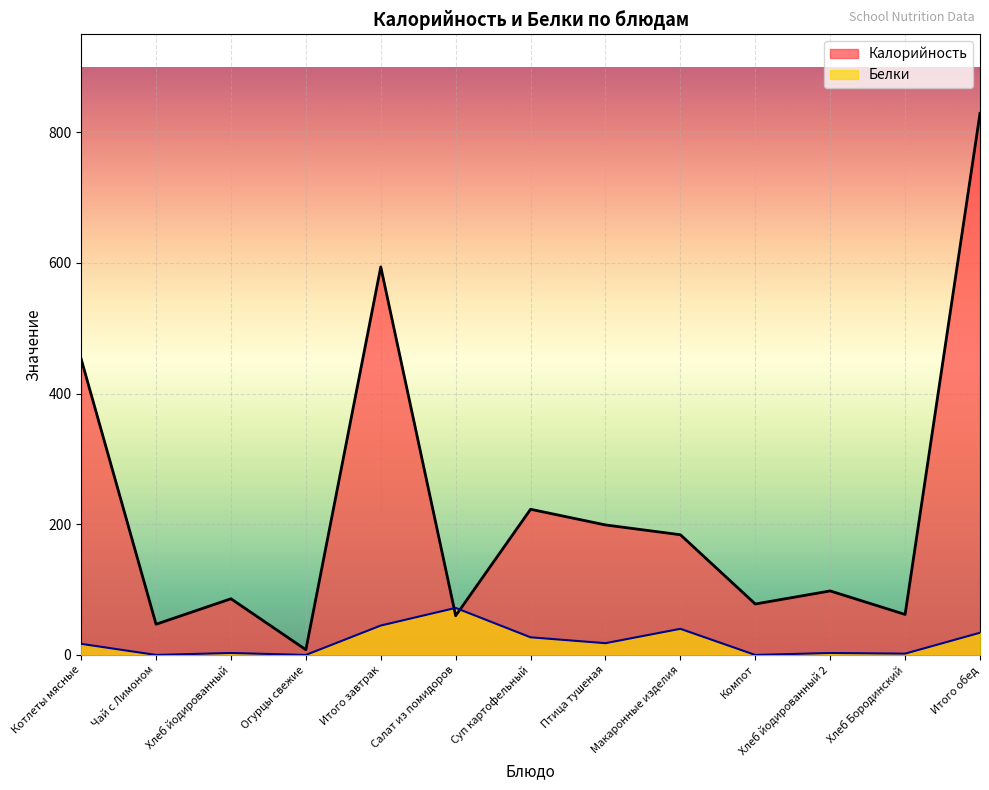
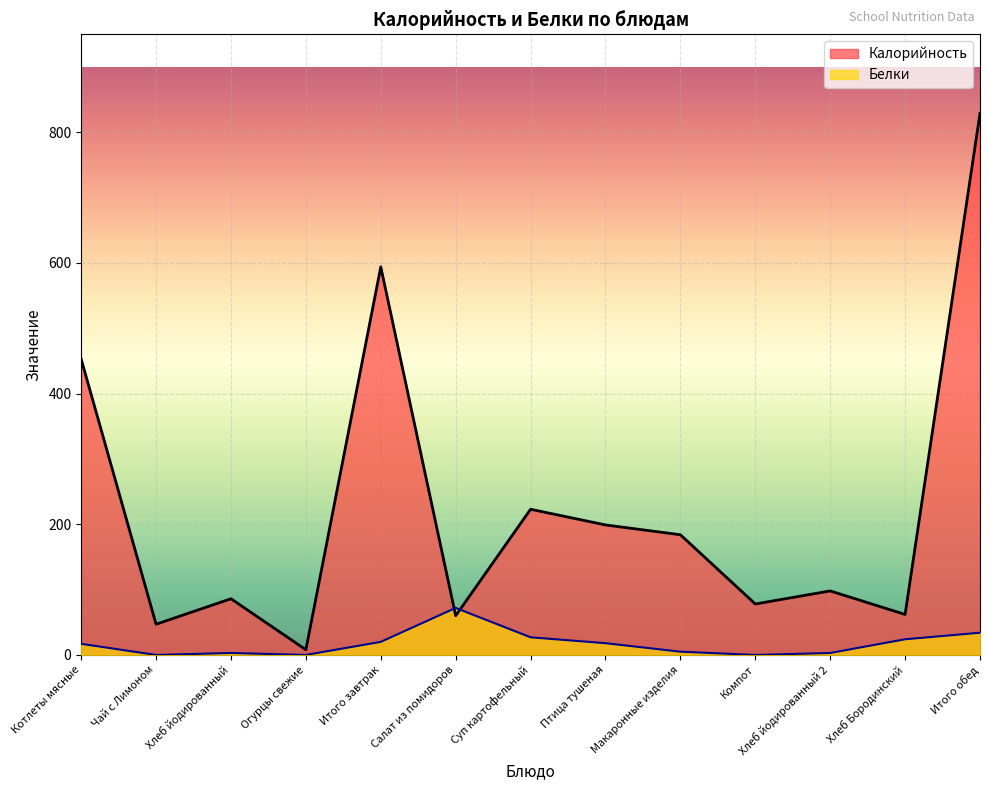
  {
    "Калорийность": {
      "Котлеты мясные": 450,
      "Чай с Лимоном": 50,
      "Хлеб йодированный": 90,
      "Огурцы свежие": 10,
      "Итого завтрак": 590,
      "Салат из помидоров": 60,
      "Суп картофельный": 220,
      "Птица тушеная": 200,
      "Макаронные изделия": 180,
      "Компот": 80,
      "Хлеб йодированный 2": 100,
      "Хлеб Бородинский": 60,
      "Итого обед": 830
    },
    "Белки": {
      "Котлеты мясные": 20,
      "Чай с Лимоном": 0,
      "Хлеб йодированный": 0,
      "Огурцы свежие": 0,
-     "Итого завтрак": 50,
+     "Итого завтрак": 20,
      "Салат из помидоров": 70,
      "Суп картофельный": 30,
      "Птица тушеная": 20,
-     "Макаронные изделия": 40,
+     "Макаронные изделия": 10,
      "Компот": 0,
      "Хлеб йодированный 2": 0,
-     "Хлеб Бородинский": 0,
+     "Хлеб Бородинский": 20,
      "Итого обед": 30
    }
  }
